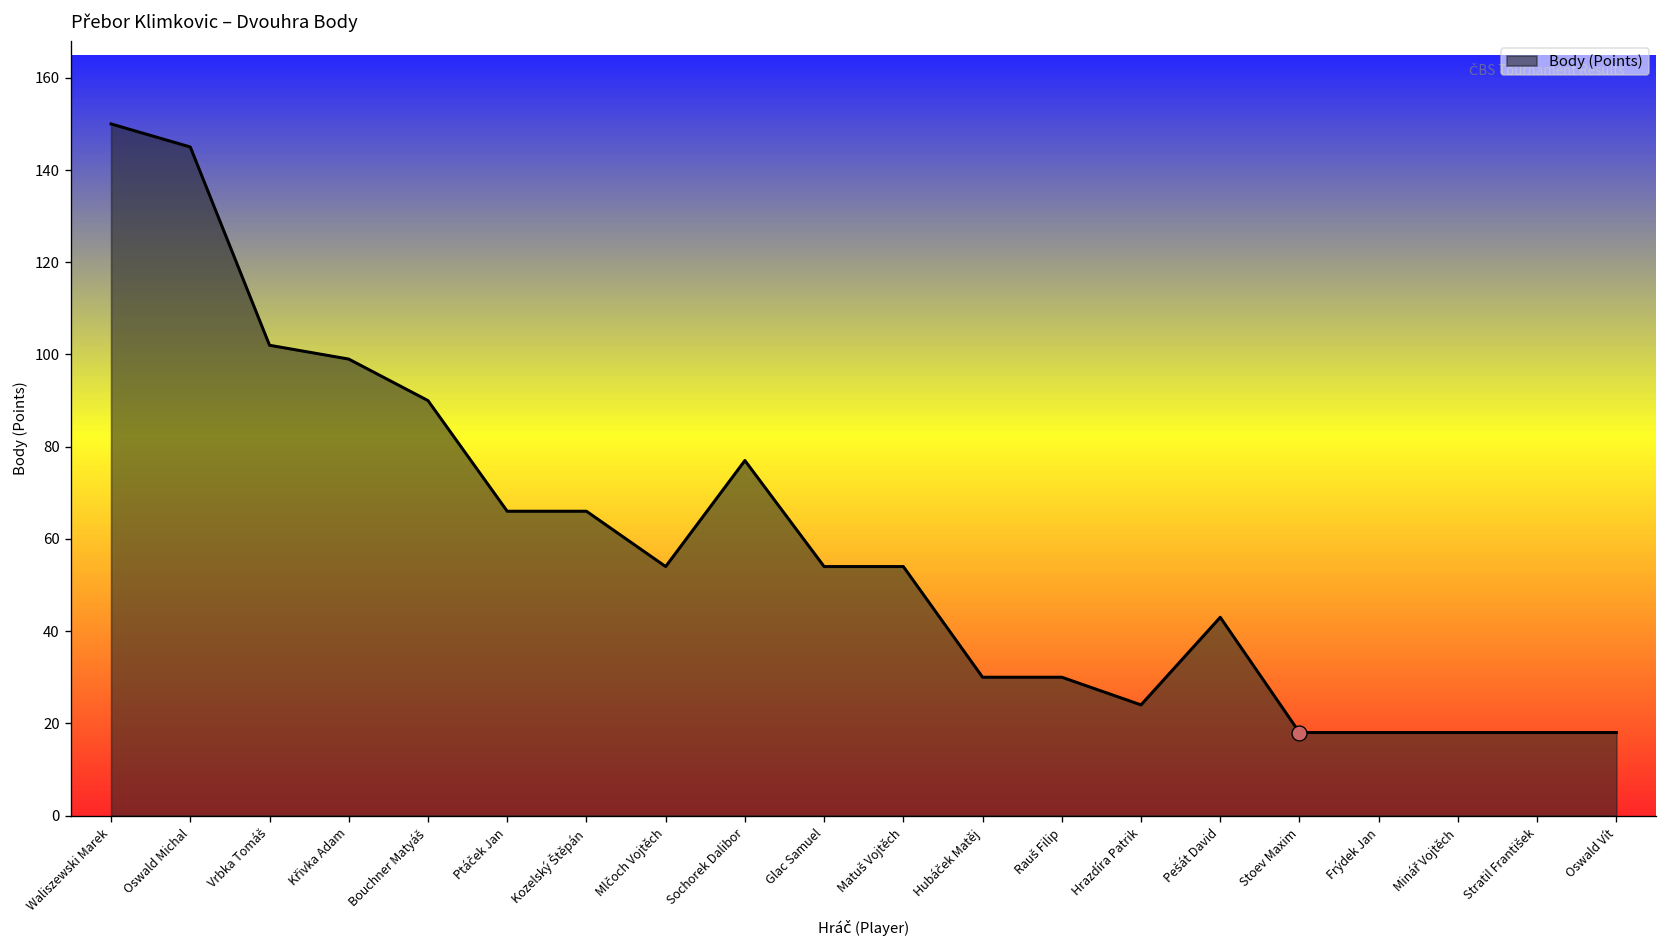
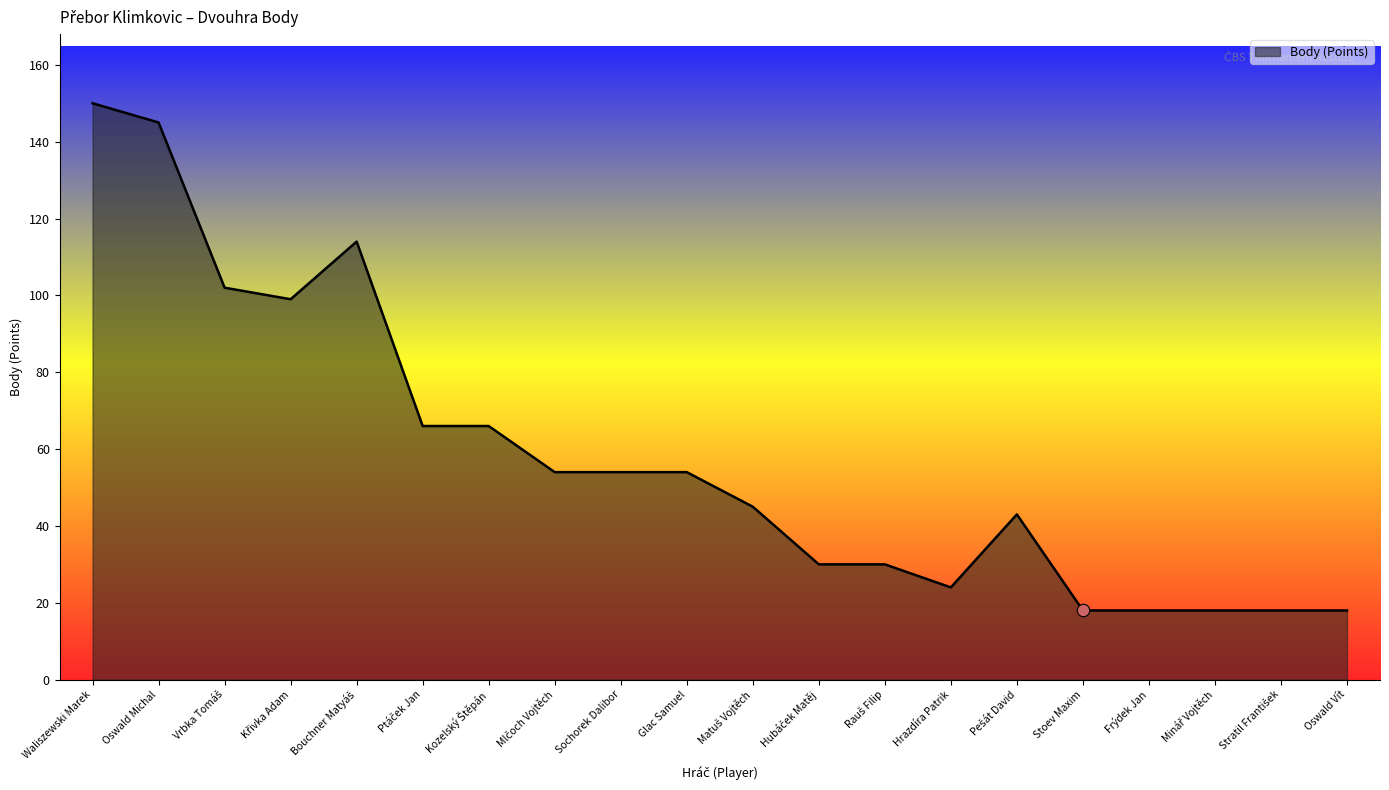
  {
    "Body (Points)": {
      "Waliszewski Marek": 150,
      "Oswald Michal": 145,
      "Vrbka Tomáš": 102,
      "Křivka Adam": 99,
-     "Bouchner Matyáš": 90,
+     "Bouchner Matyáš": 114,
      "Ptáček Jan": 66,
      "Kozelský Štěpán": 66,
      "Mlčoch Vojtěch": 54,
-     "Sochorek Dalibor": 77,
+     "Sochorek Dalibor": 54,
      "Glac Samuel": 54,
-     "Matuš Vojtěch": 54,
+     "Matuš Vojtěch": 45,
      "Hubáček Matěj": 30,
      "Rauš Filip": 30,
      "Hrazdíra Patrik": 24,
      "Pešát David": 43,
      "Frýdek Jan": 18,
      "Minář Vojtěch": 18,
      "Stratil František": 18,
      "Oswald Vít": 18
    }
  }
